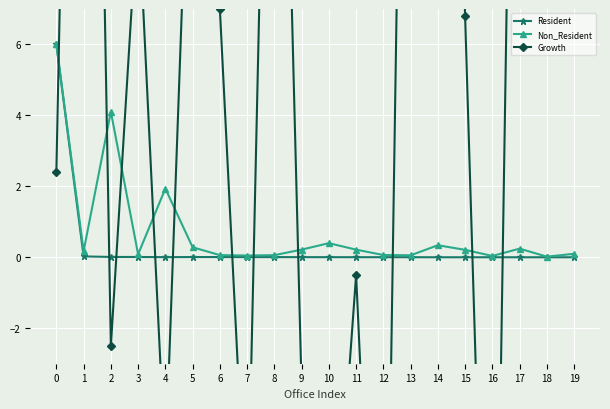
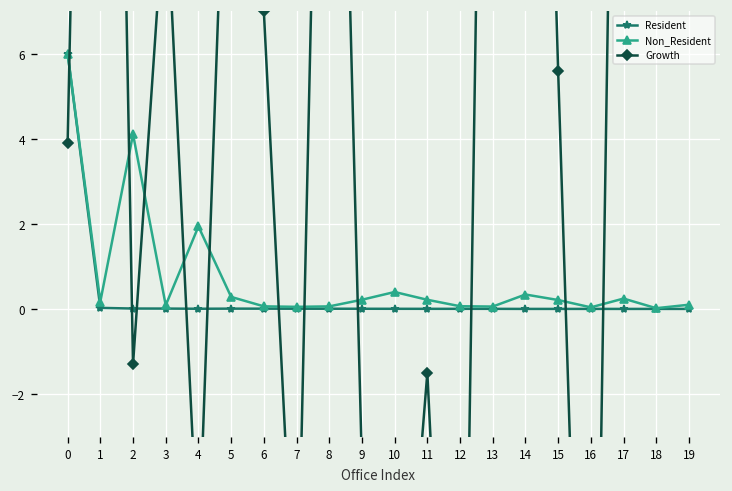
  {
    "Growth": {
-     "0": 2.4,
-     "2": -2.5,
+     "0": 3.9,
+     "2": -1.3,
      "6": 7.0,
-     "11": -0.5,
-     "15": 6.8
+     "11": -1.5,
+     "15": 5.6
    }
  }
